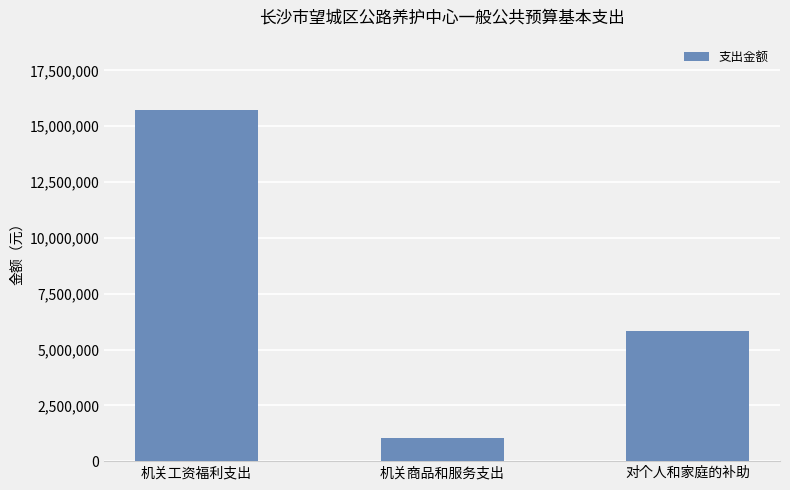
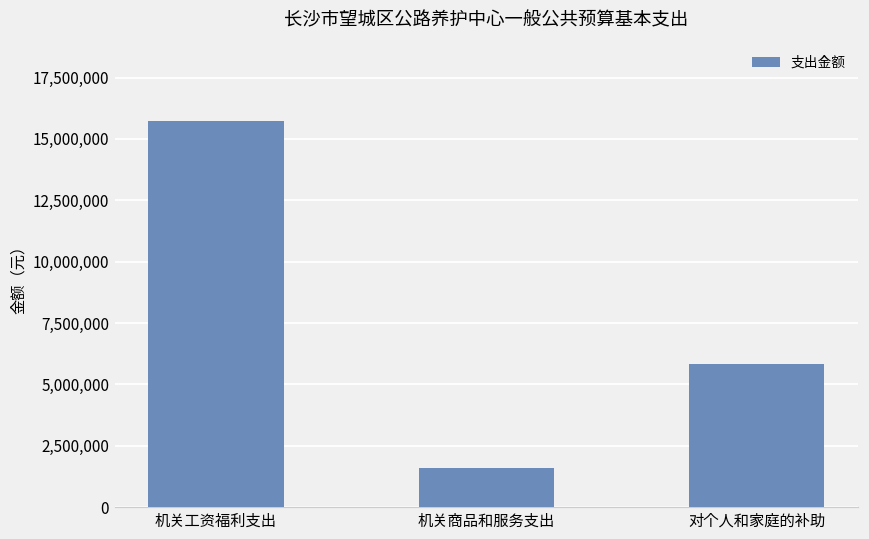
  {
    "机关工资福利支出": "15,700,000",
-   "机关商品和服务支出": "1,000,000",
+   "机关商品和服务支出": "1,600,000",
    "对个人和家庭的补助": "5,800,000"
  }
